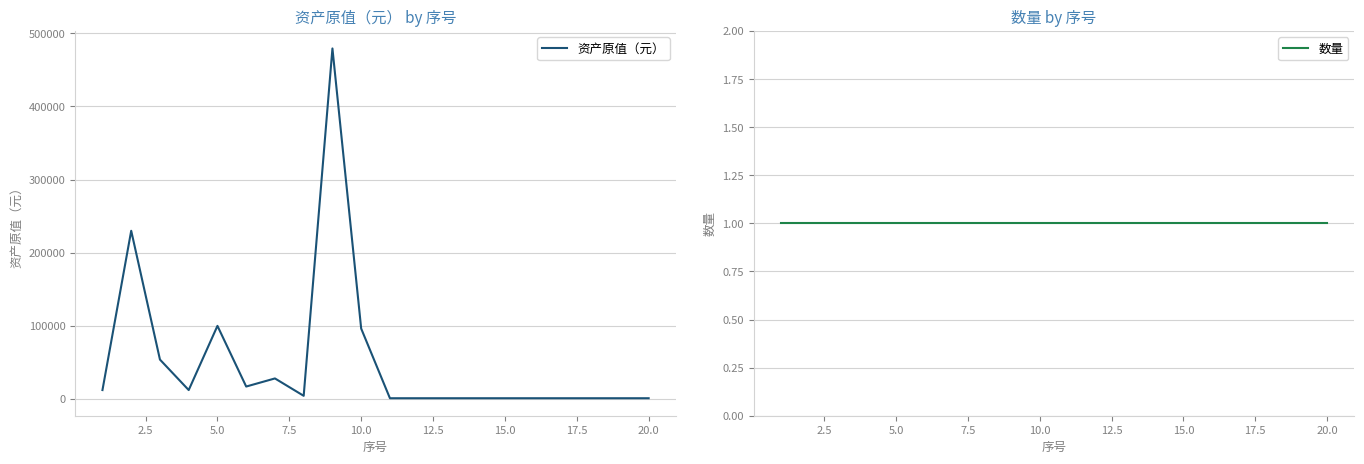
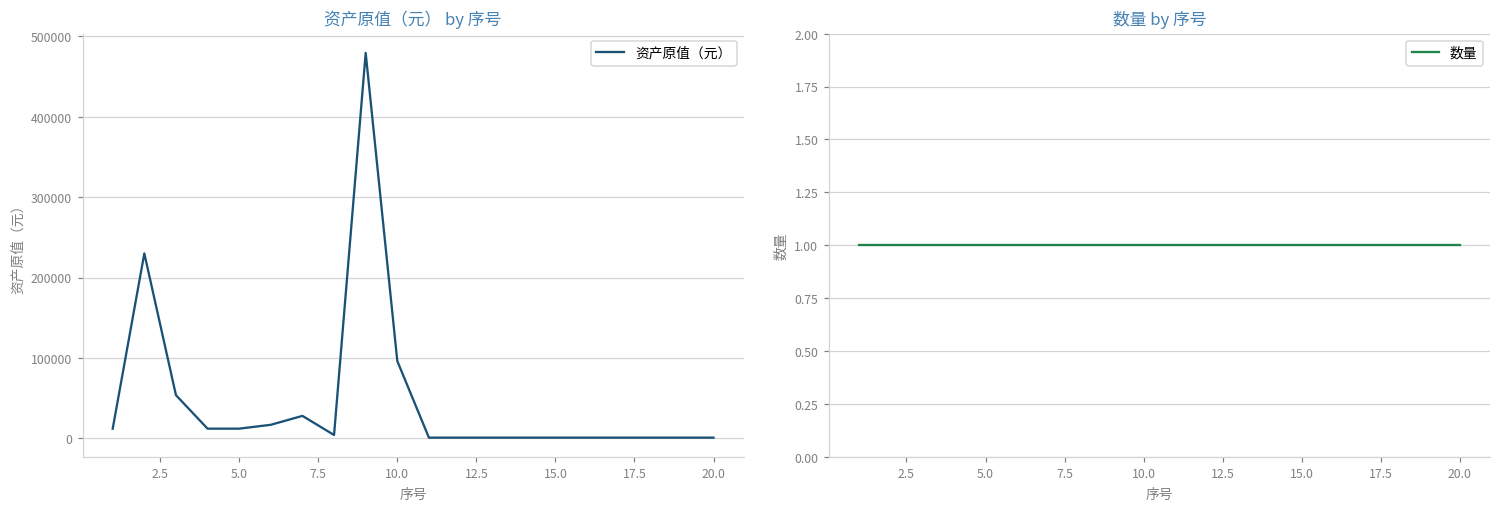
  {
    "资产原值（元） by 序号": {
-     "5.0": 100000,
+     "5.0": 10000,
      "10.0": 100000,
      "15.0": 0,
      "20.0": 0
    },
    "数量 by 序号": {
      "5.0": 1.00,
      "10.0": 1.00,
      "15.0": 1.00,
      "20.0": 1.00
    }
  }
